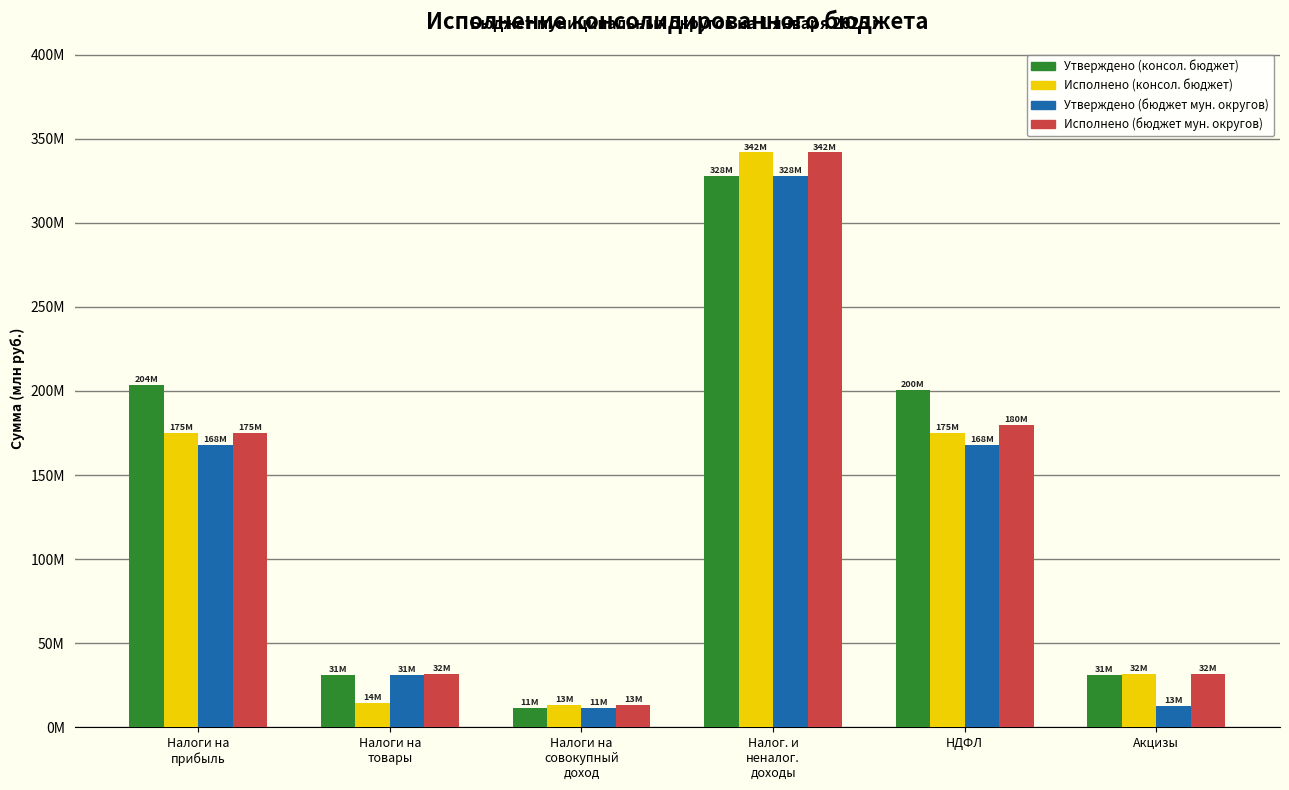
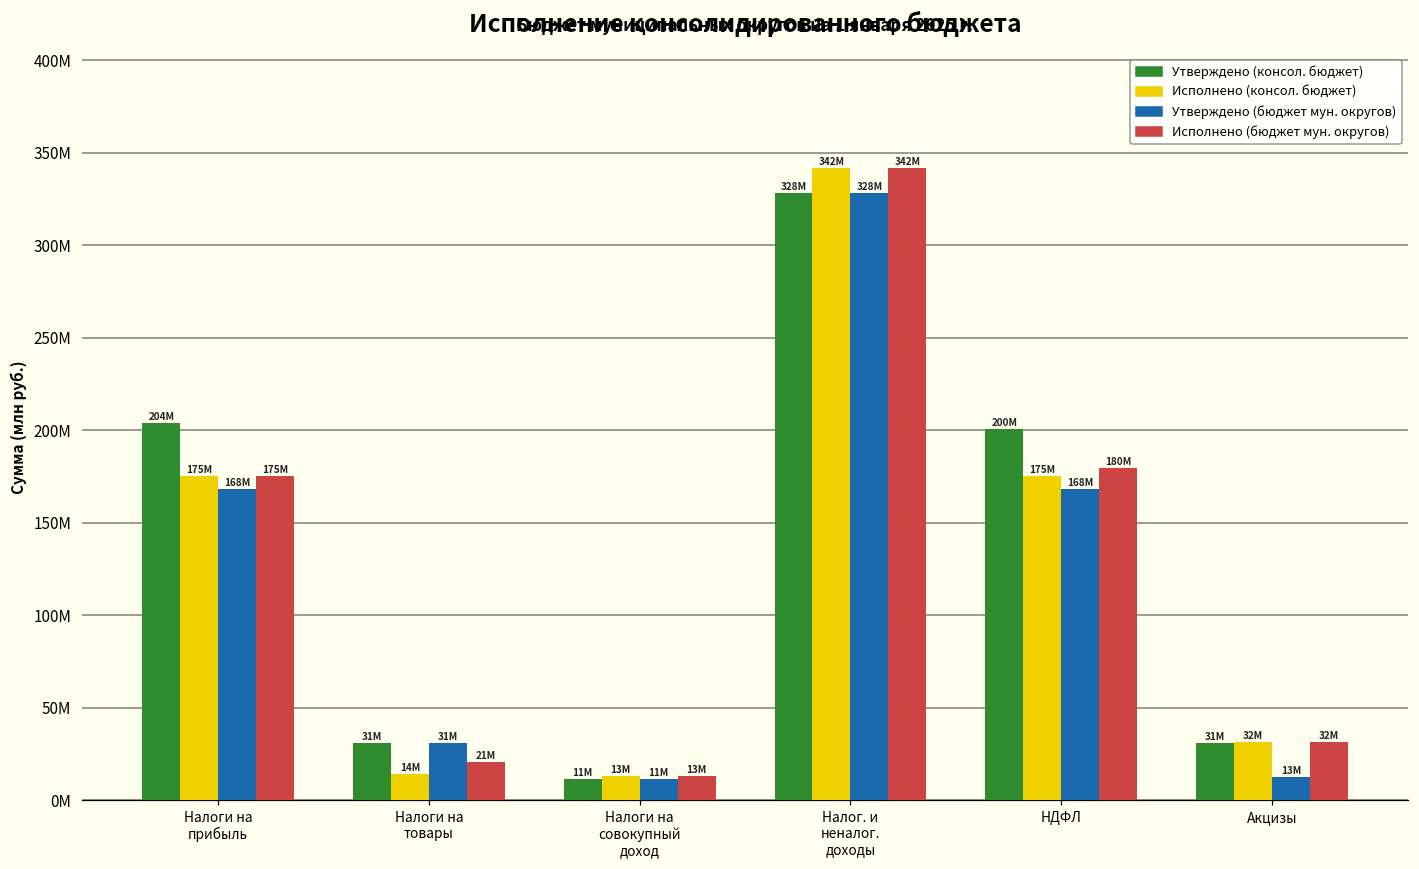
  {
    "Утверждено (консол. бюджет)": {
      "Налоги на прибыль": "204М",
      "Налоги на товары": "31М",
      "Налоги на совокупный доход": "11М",
      "Налог. и неналог. доходы": "328М",
      "НДФЛ": "200М",
      "Акцизы": "31М"
    },
    "Исполнено (консол. бюджет)": {
      "Налоги на прибыль": "175М",
      "Налоги на товары": "14М",
      "Налоги на совокупный доход": "13М",
      "Налог. и неналог. доходы": "342М",
      "НДФЛ": "175М",
      "Акцизы": "32М"
    },
    "Утверждено (бюджет мун. округов)": {
      "Налоги на прибыль": "168М",
      "Налоги на товары": "31М",
      "Налоги на совокупный доход": "11М",
      "Налог. и неналог. доходы": "328М",
      "НДФЛ": "168М",
      "Акцизы": "13М"
    },
    "Исполнено (бюджет мун. округов)": {
      "Налоги на прибыль": "175М",
-     "Налоги на товары": "32М",
+     "Налоги на товары": "21М",
      "Налоги на совокупный доход": "13М",
      "Налог. и неналог. доходы": "342М",
      "НДФЛ": "180М",
      "Акцизы": "32М"
    }
  }
